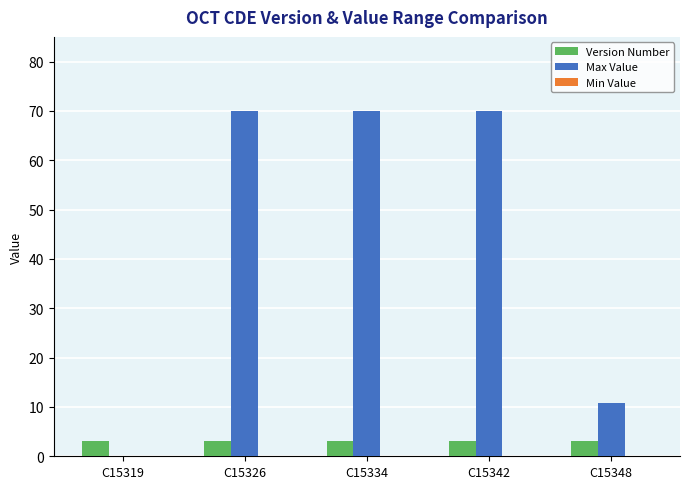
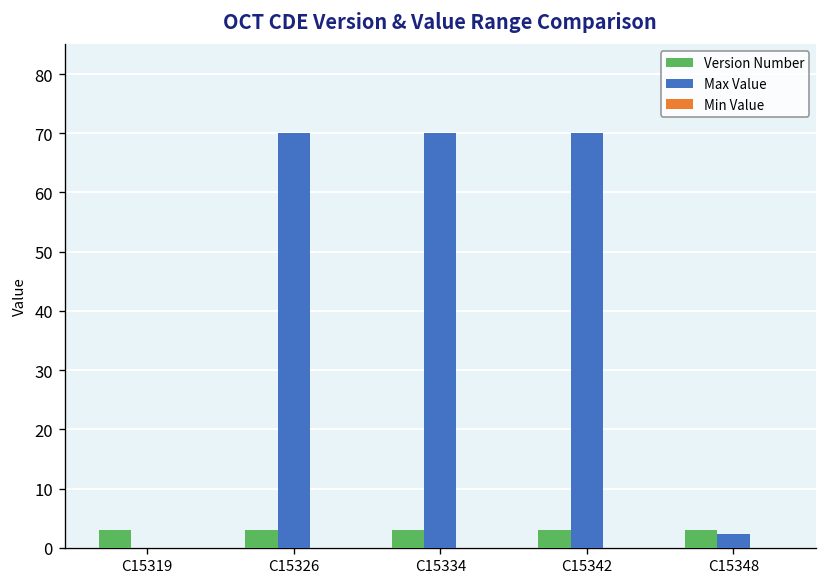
  {
    "Version Number": {
      "C15319": 3,
      "C15326": 3,
      "C15334": 3,
      "C15342": 3,
      "C15348": 3
    },
    "Max Value": {
      "C15319": 0,
      "C15326": 70,
      "C15334": 70,
      "C15342": 70,
-     "C15348": 11
+     "C15348": 2
    },
    "Min Value": {
      "C15319": 0,
      "C15326": 0,
      "C15334": 0,
      "C15342": 0,
      "C15348": 0
    }
  }
